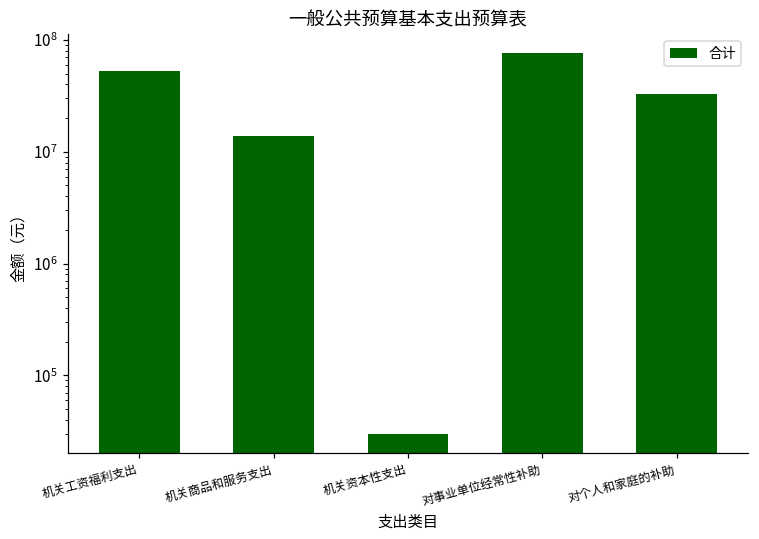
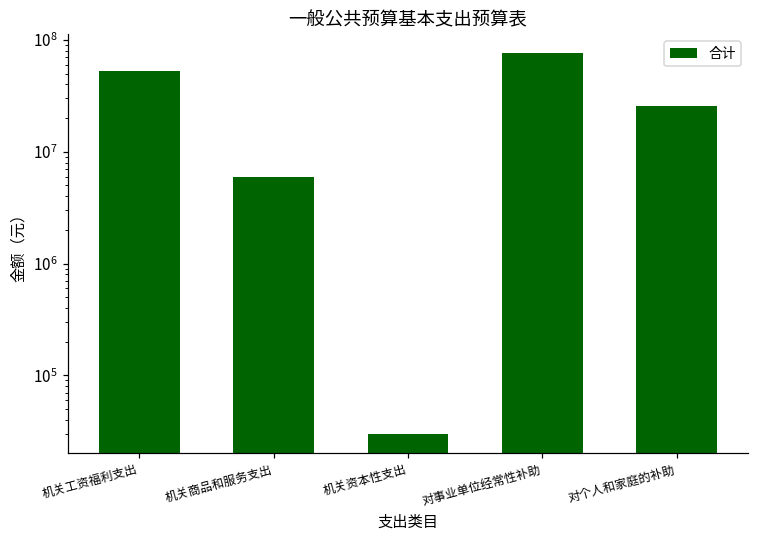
  {
    "机关工资福利支出": 50000000,
-   "机关商品和服务支出": 14000000,
+   "机关商品和服务支出": 6000000,
    "机关资本性支出": 30000,
    "对事业单位经常性补助": 80000000,
-   "对个人和家庭的补助": 33000000
+   "对个人和家庭的补助": 25000000
  }
